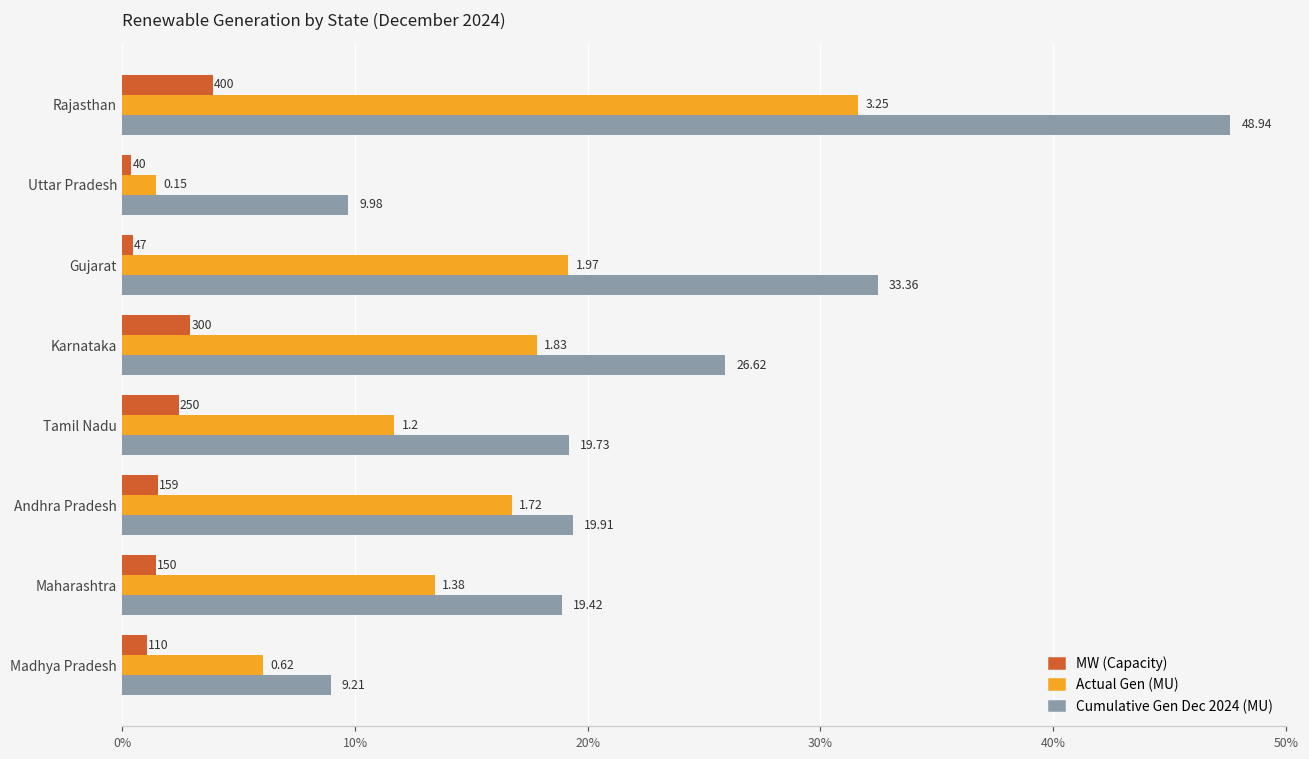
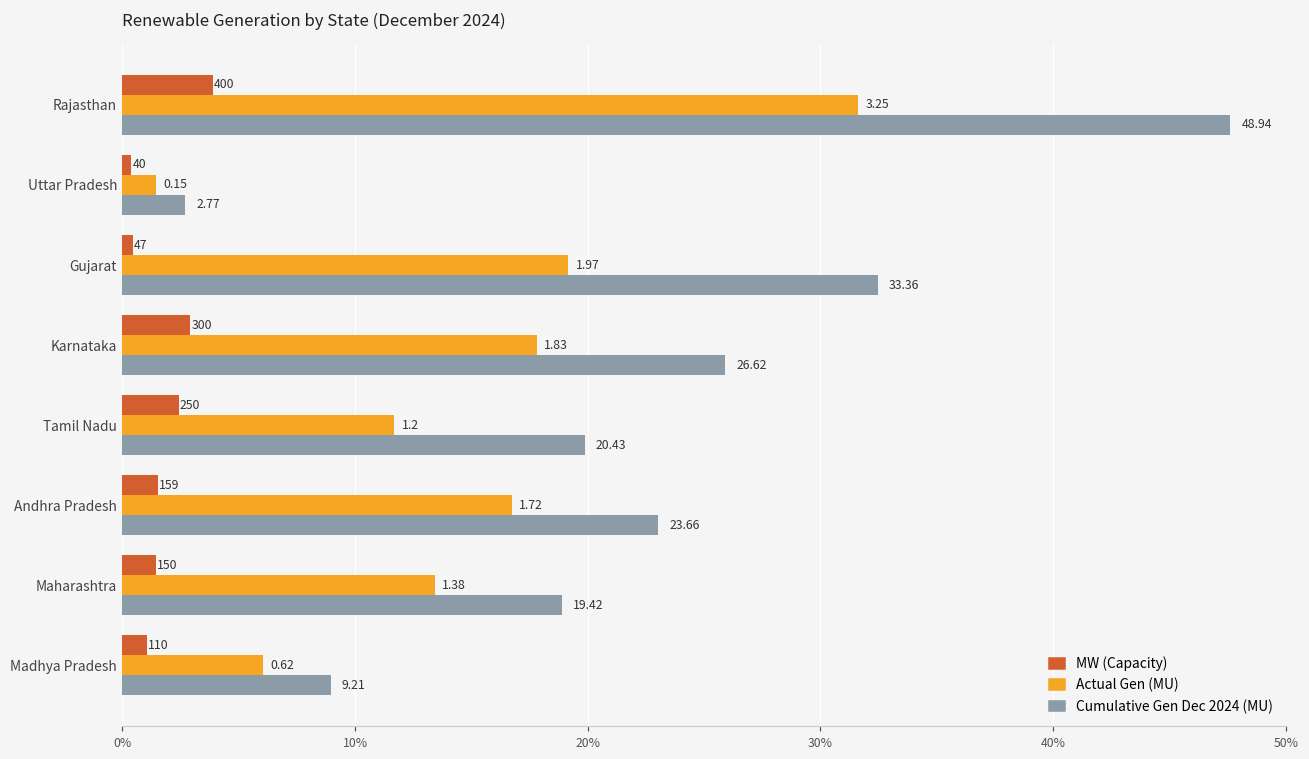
  {
    "Cumulative Gen Dec 2024 (MU)": {
      "Rajasthan": 48.94,
-     "Uttar Pradesh": 9.98,
+     "Uttar Pradesh": 2.77,
      "Gujarat": 33.36,
      "Karnataka": 26.62,
-     "Tamil Nadu": 19.73,
-     "Andhra Pradesh": 19.91,
+     "Tamil Nadu": 20.43,
+     "Andhra Pradesh": 23.66,
      "Maharashtra": 19.42,
      "Madhya Pradesh": 9.21
    }
  }
